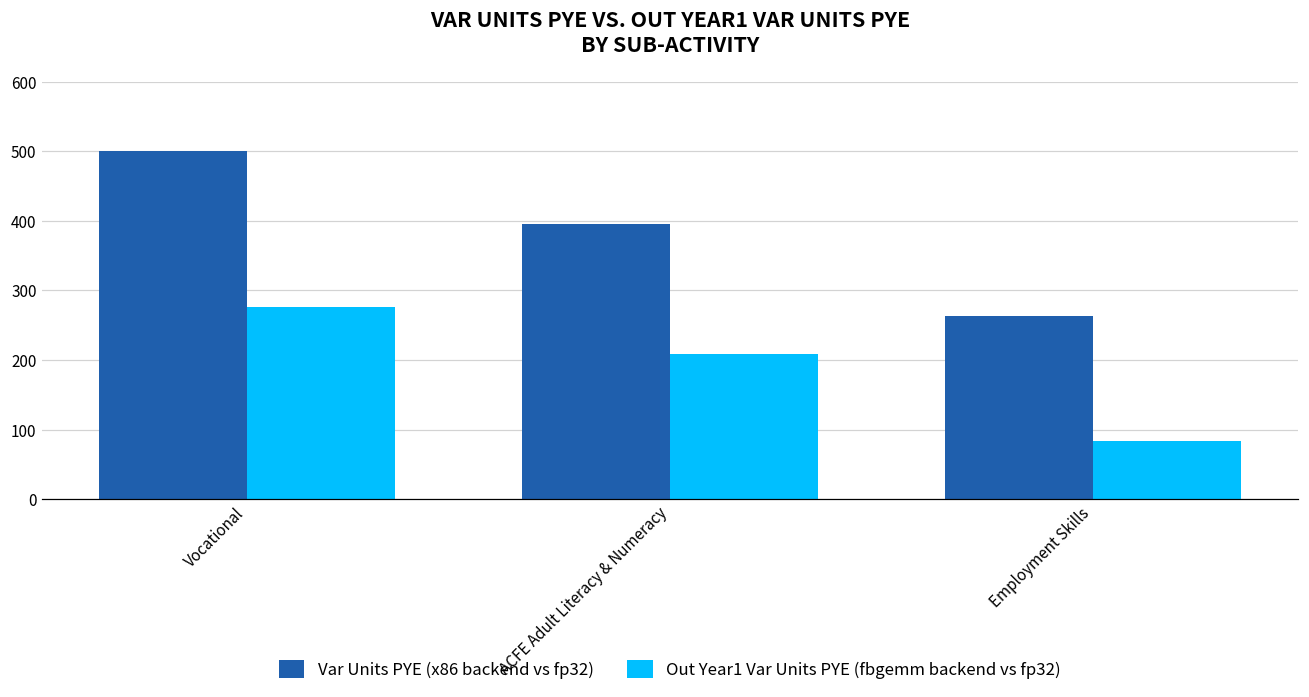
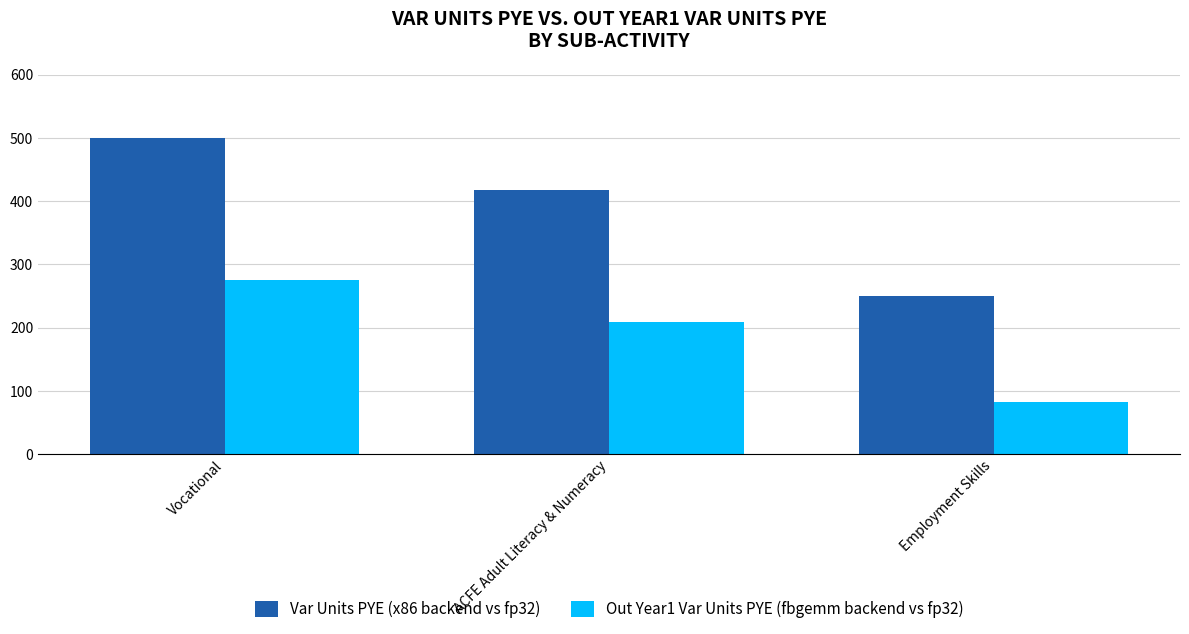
  {
    "Var Units PYE (x86 backend vs fp32)": {
      "Vocational": 500,
-     "ACFE Adult Literacy & Numeracy": 400,
-     "Employment Skills": 260
+     "ACFE Adult Literacy & Numeracy": 420,
+     "Employment Skills": 250
    },
    "Out Year1 Var Units PYE (fbgemm backend vs fp32)": {
      "Vocational": 280,
      "ACFE Adult Literacy & Numeracy": 210,
      "Employment Skills": 80
    }
  }
